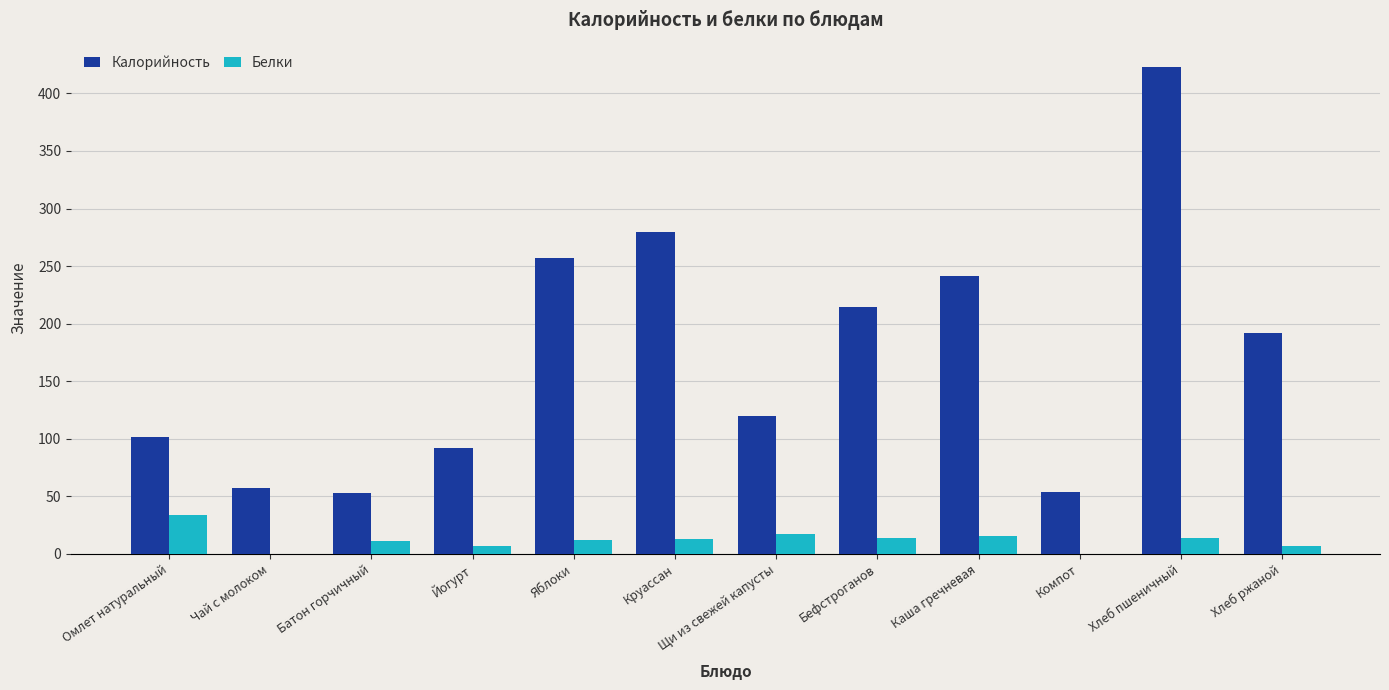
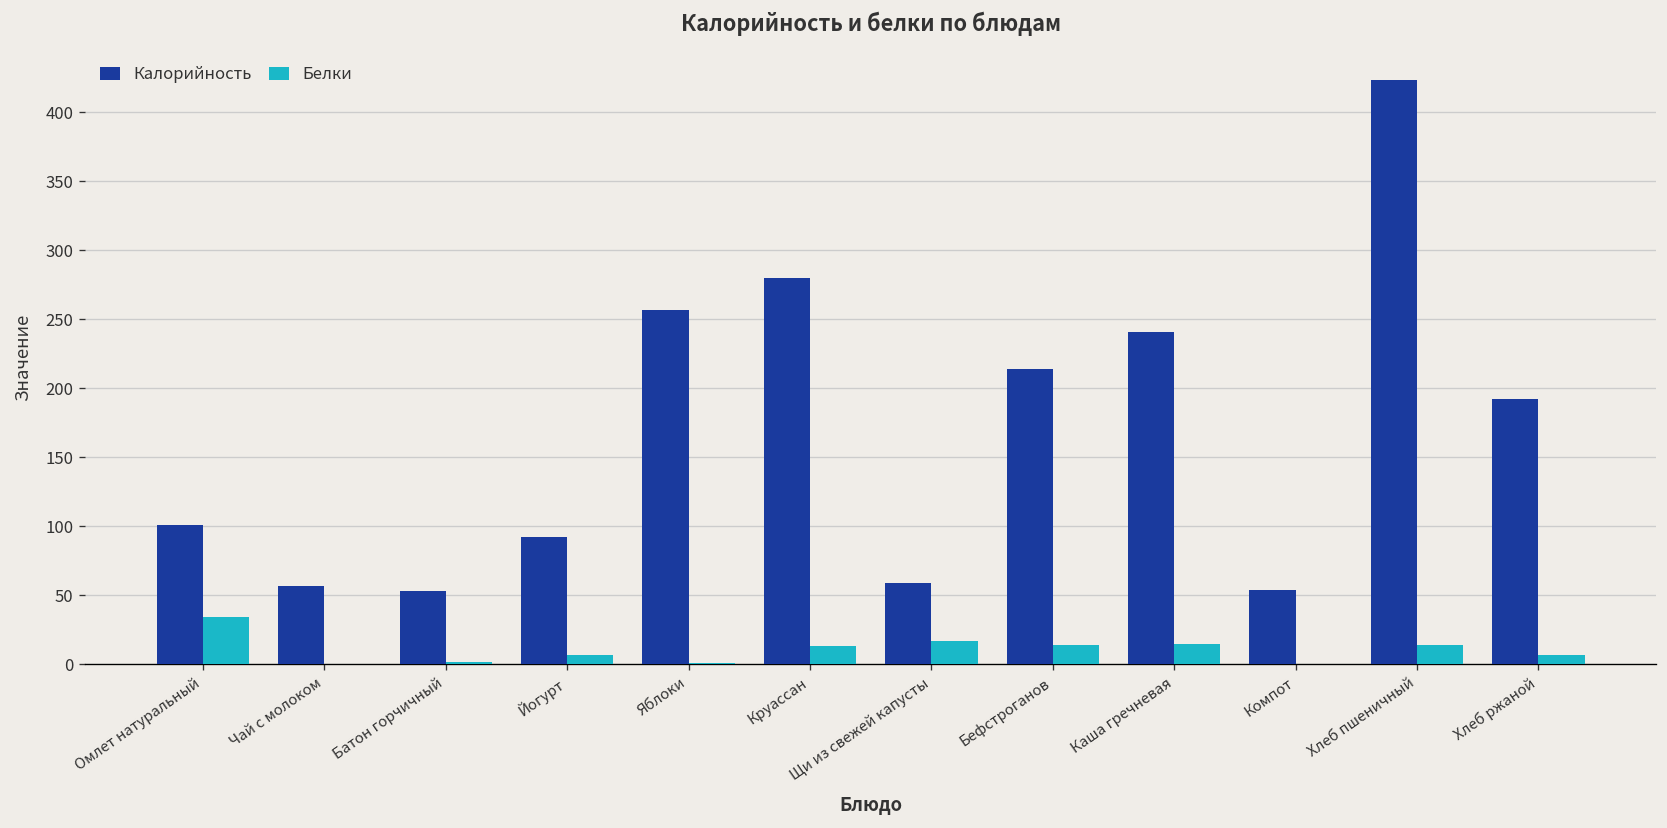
  {
    "Калорийность": {
      "Омлет натуральный": 101,
      "Чай с молоком": 57,
      "Батон горчичный": 53,
      "Йогурт": 92,
      "Яблоки": 257,
      "Круассан": 280,
-     "Щи из свежей капусты": 120,
+     "Щи из свежей капусты": 59,
      "Бефстроганов": 214,
      "Каша гречневая": 241,
      "Компот": 54,
      "Хлеб пшеничный": 423,
      "Хлеб ржаной": 192
    },
    "Белки": {
      "Омлет натуральный": 34,
      "Чай с молоком": 0,
-     "Батон горчичный": 11,
+     "Батон горчичный": 2,
      "Йогурт": 7,
-     "Яблоки": 12,
+     "Яблоки": 1,
      "Круассан": 13,
      "Щи из свежей капусты": 17,
      "Бефстроганов": 14,
      "Каша гречневая": 15,
      "Компот": 0,
      "Хлеб пшеничный": 14,
      "Хлеб ржаной": 7
    }
  }
